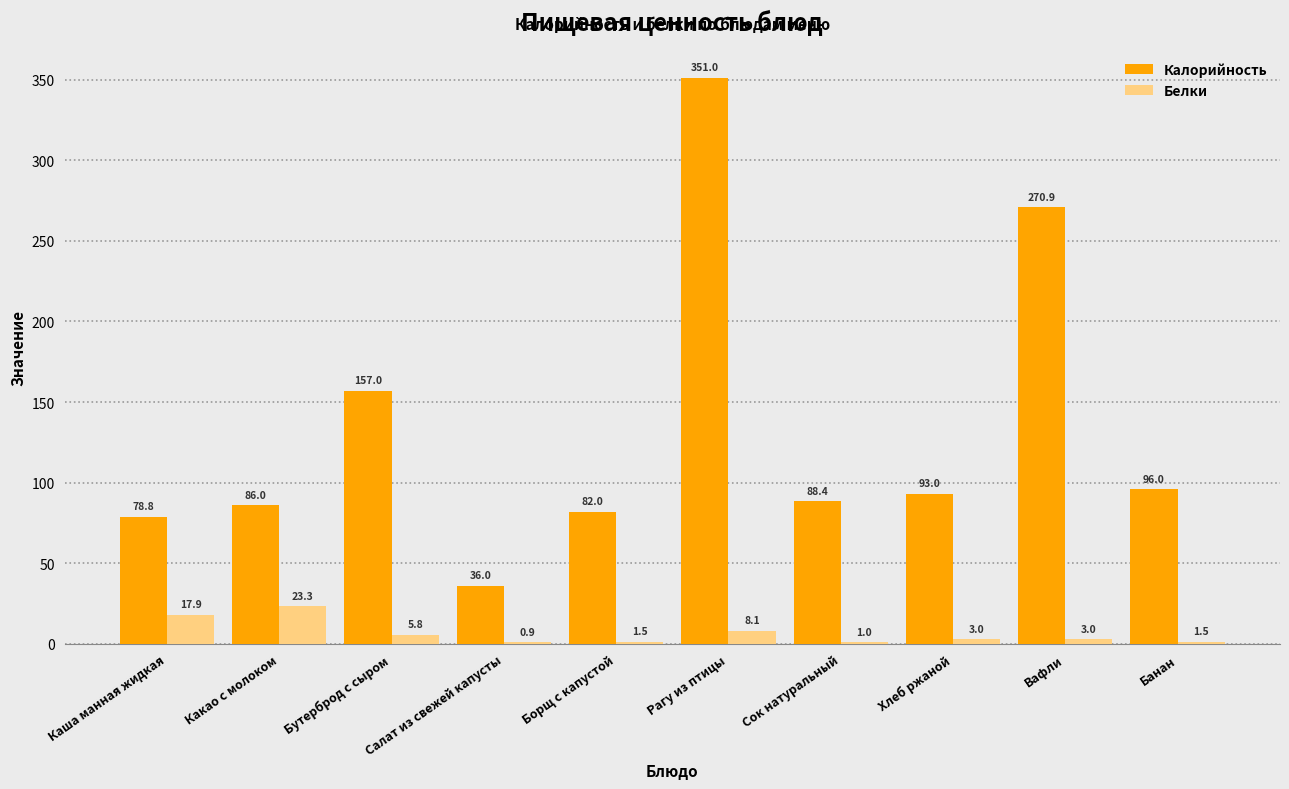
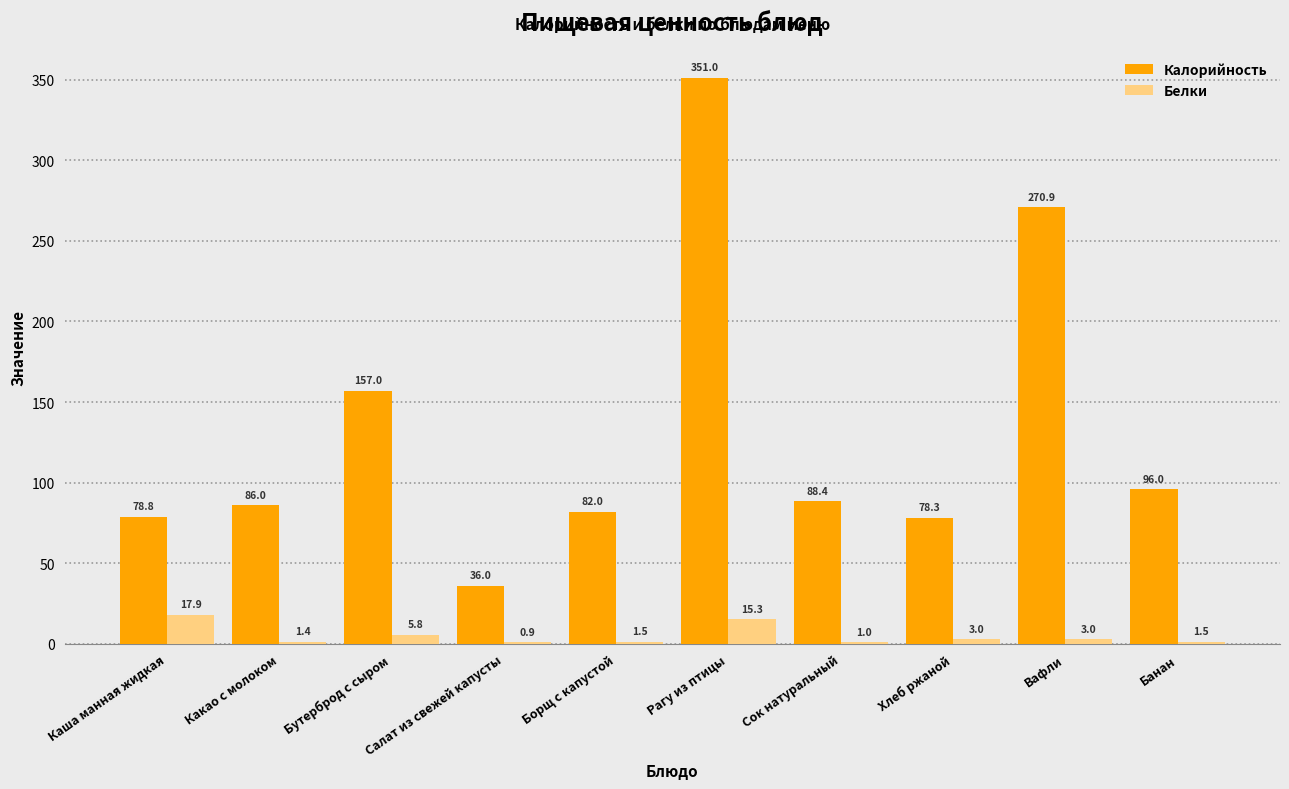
  {
    "Калорийность": {
      "Каша манная жидкая": 78.8,
      "Какао с молоком": 86.0,
      "Бутерброд с сыром": 157.0,
      "Салат из свежей капусты": 36.0,
      "Борщ с капустой": 82.0,
      "Рагу из птицы": 351.0,
      "Сок натуральный": 88.4,
-     "Хлеб ржаной": 93.0,
+     "Хлеб ржаной": 78.3,
      "Вафли": 270.9,
      "Банан": 96.0
    },
    "Белки": {
      "Каша манная жидкая": 17.9,
-     "Какао с молоком": 23.3,
+     "Какао с молоком": 1.4,
      "Бутерброд с сыром": 5.8,
      "Салат из свежей капусты": 0.9,
      "Борщ с капустой": 1.5,
-     "Рагу из птицы": 8.1,
+     "Рагу из птицы": 15.3,
      "Сок натуральный": 1.0,
      "Хлеб ржаной": 3.0,
      "Вафли": 3.0,
      "Банан": 1.5
    }
  }
